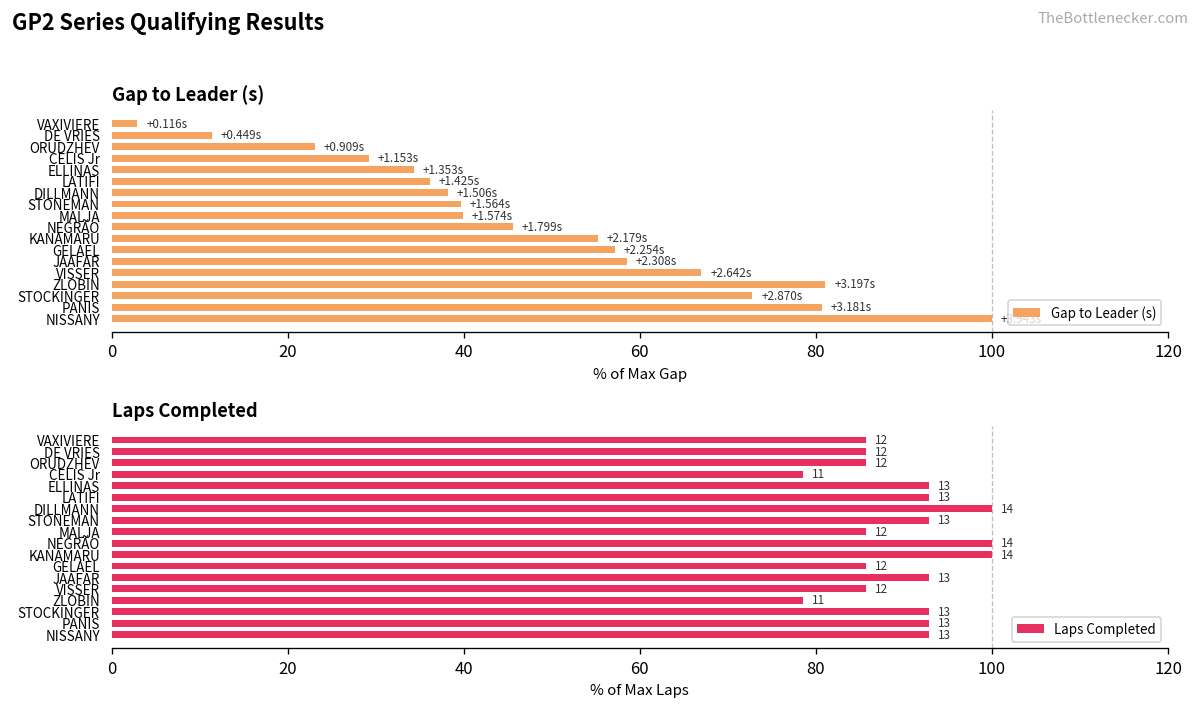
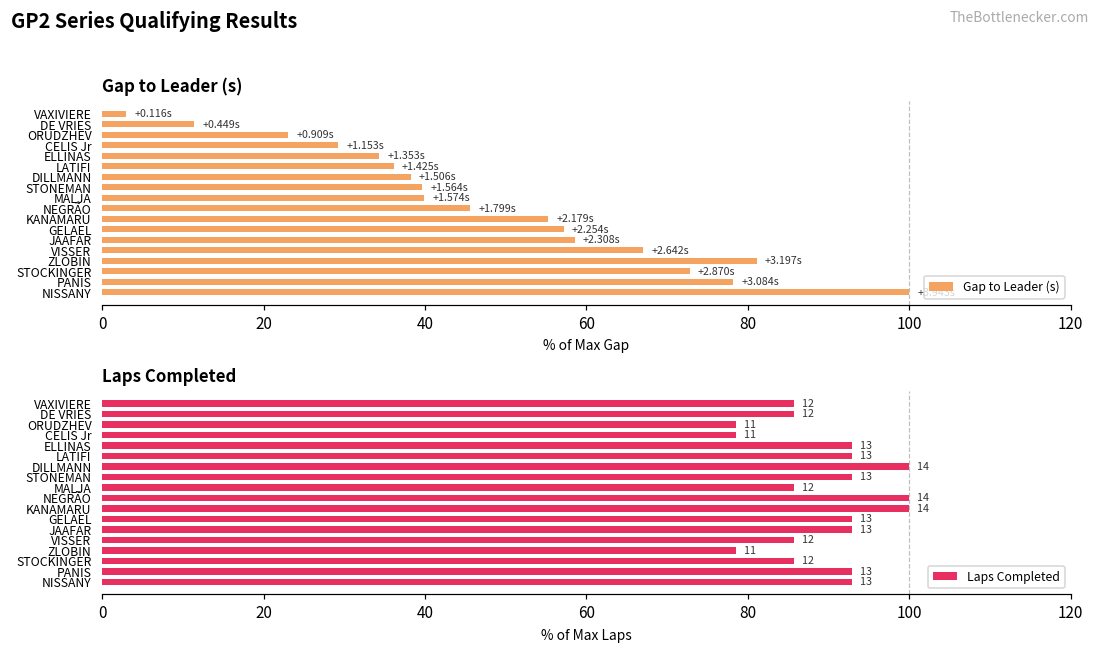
  {
    "Gap to Leader (s)": {
-     "PANIS": "+3.181s"
+     "PANIS": "+3.084s"
    },
    "Laps Completed": {
-     "ORUDZHEV": "12",
-     "GELAEL": "12",
-     "STOCKINGER": "13"
+     "ORUDZHEV": "11",
+     "GELAEL": "13",
+     "STOCKINGER": "12"
    }
  }
